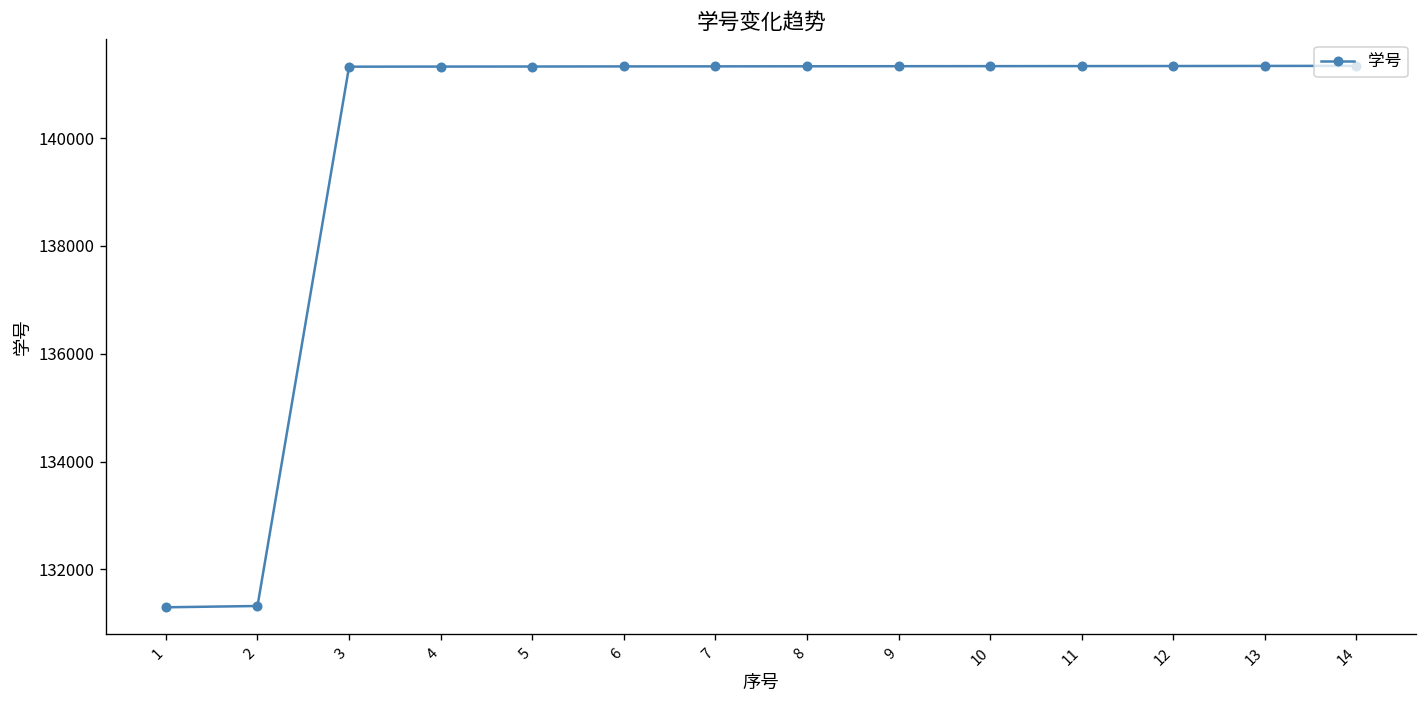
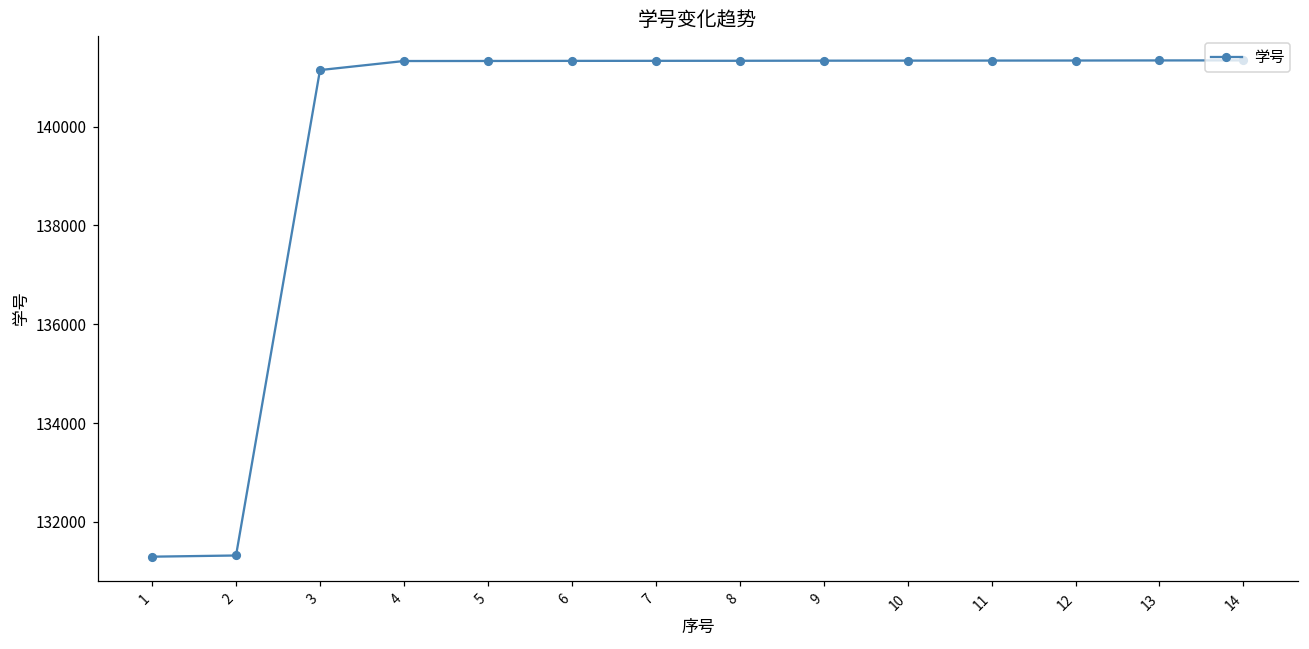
  {
    "1": 131300,
    "2": 131300,
-   "3": 141300,
+   "3": 141100,
    "4": 141300,
    "5": 141300,
    "6": 141300,
    "7": 141300,
    "8": 141300,
    "9": 141300,
    "10": 141300,
    "11": 141300,
    "12": 141300,
    "13": 141300
  }
